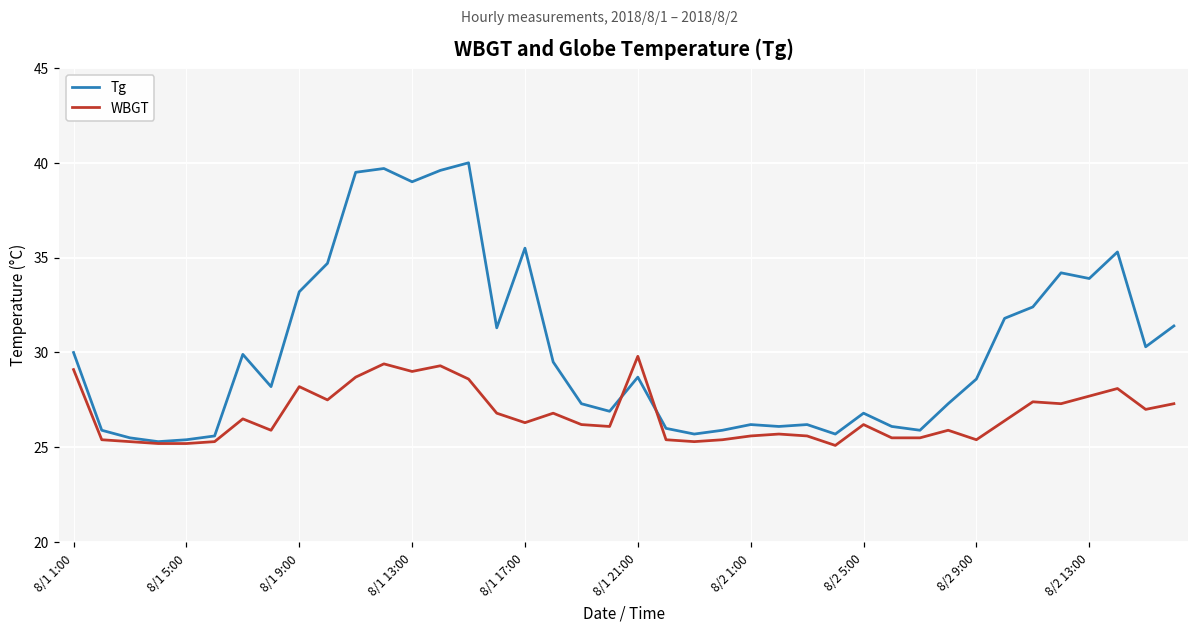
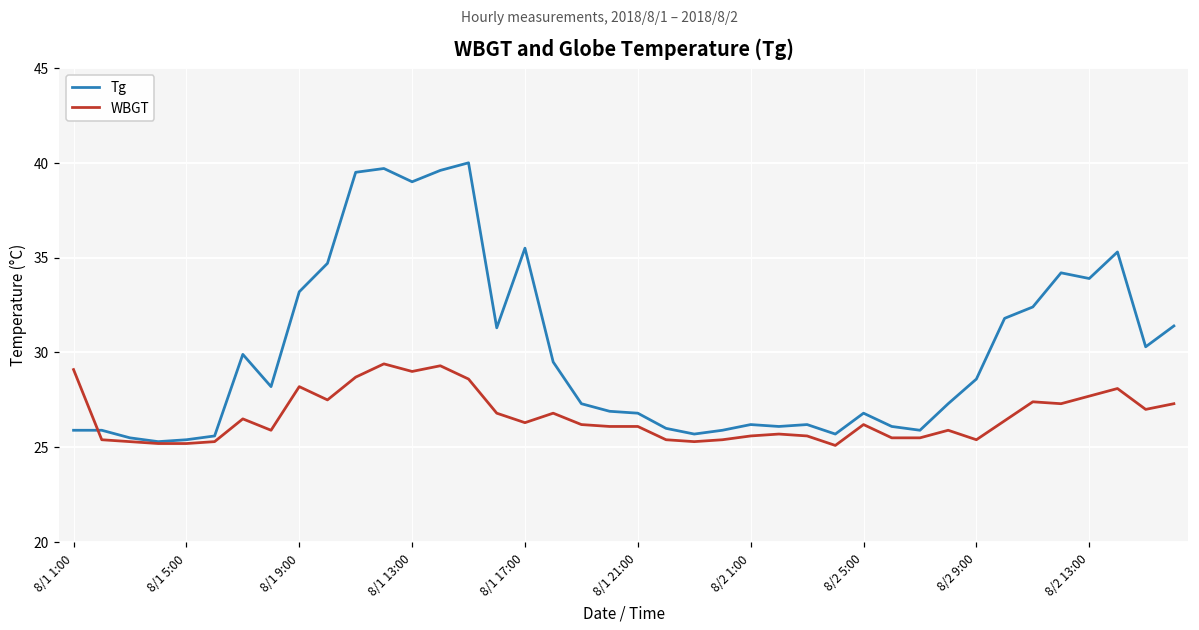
  {
    "Tg": {
-     "8/1 1:00": 30.0,
+     "8/1 1:00": 25.9,
      "8/1 5:00": 25.4,
      "8/1 9:00": 33.2,
      "8/1 13:00": 39.0,
      "8/1 17:00": 35.5,
-     "8/1 21:00": 28.7,
+     "8/1 21:00": 26.8,
      "8/2 1:00": 26.2,
      "8/2 5:00": 26.8,
      "8/2 9:00": 28.6,
      "8/2 13:00": 33.9
    },
    "WBGT": {
      "8/1 1:00": 29.1,
      "8/1 5:00": 25.2,
      "8/1 9:00": 28.2,
      "8/1 13:00": 29.0,
      "8/1 17:00": 26.3,
-     "8/1 21:00": 29.8,
+     "8/1 21:00": 26.1,
      "8/2 1:00": 25.6,
      "8/2 5:00": 26.2,
      "8/2 9:00": 25.4,
      "8/2 13:00": 27.7
    }
  }
